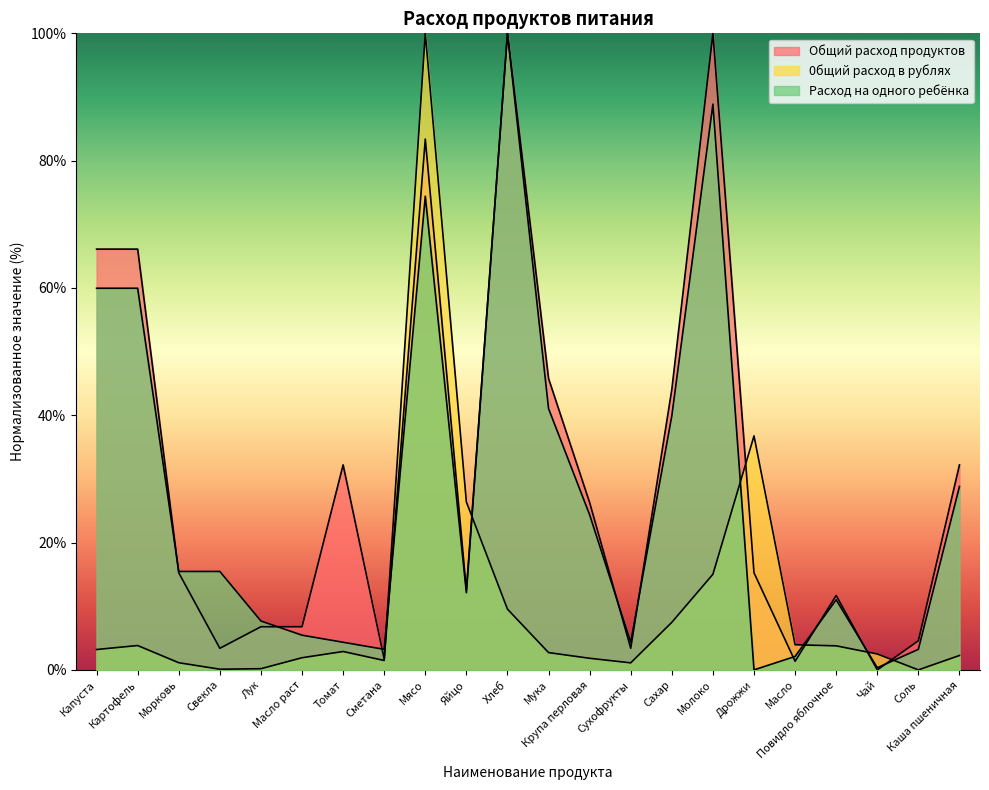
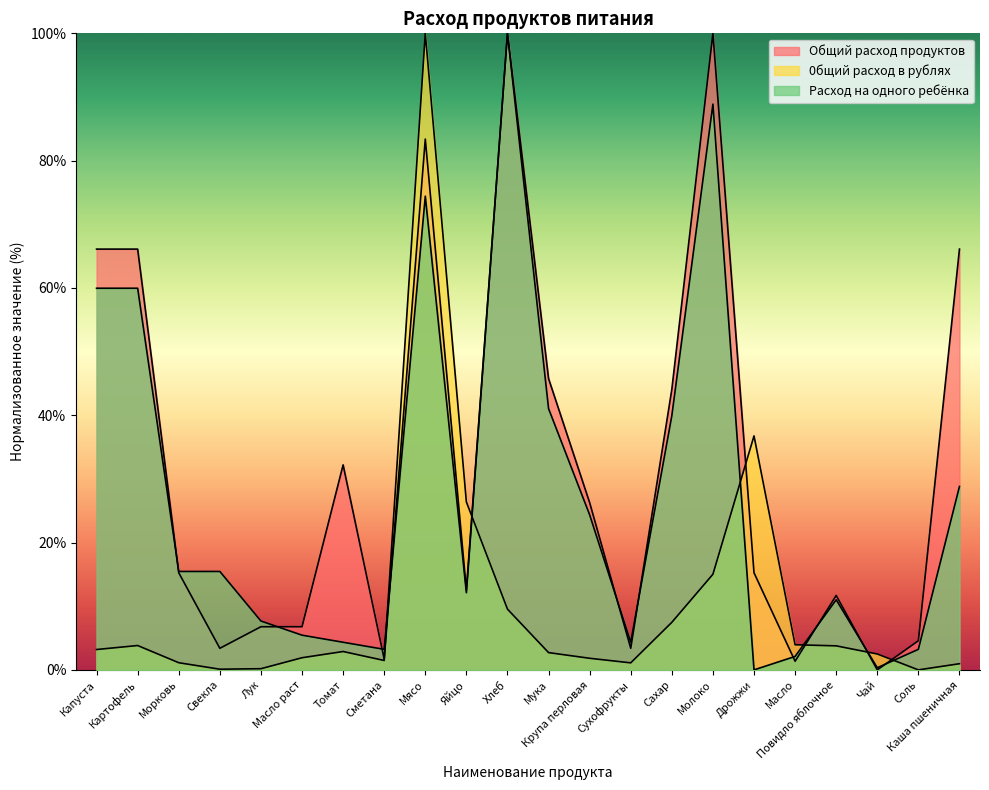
  {
    "Общий расход продуктов": {
      "Капуста": "66%",
      "Картофель": "66%",
      "Свекла": "3%",
      "Лук": "7%",
      "Масло раст": "7%",
      "Томат": "32%",
      "Мясо": "83%",
      "Яйцо": "13%",
      "Мука": "46%",
      "Крупа перловая": "26%",
      "Сухофрукты": "3%",
      "Сахар": "44%",
      "Молоко": "100%",
      "Дрожжи": "15%",
      "Масло": "1%",
      "Повидло яблочное": "12%",
      "Соль": "5%",
-     "Каша пшеничная": "32%"
+     "Каша пшеничная": "66%"
    },
    "0бщий расход в рублях": {
      "Капуста": "3%",
      "Картофель": "4%",
      "Морковь": "1%",
      "Свекла": "0%",
      "Лук": "0%",
      "Масло раст": "2%",
      "Томат": "3%",
      "Мясо": "100%",
      "Яйцо": "26%",
      "Хлеб": "10%",
      "Мука": "3%",
      "Крупа перловая": "2%",
      "Сухофрукты": "1%",
      "Сахар": "7%",
      "Молоко": "15%",
      "Дрожжи": "37%",
      "Масло": "4%",
      "Повидло яблочное": "4%",
      "Чай": "2%",
      "Соль": "0%",
-     "Каша пшеничная": "2%"
+     "Каша пшеничная": "1%"
    },
    "Расход на одного ребёнка": {
      "Капуста": "60%",
      "Картофель": "60%",
      "Свекла": "15%",
      "Лук": "8%",
      "Масло раст": "5%",
      "Томат": "4%",
      "Сметана": "3%",
      "Мясо": "74%",
      "Яйцо": "12%",
      "Мука": "41%",
      "Крупа перловая": "24%",
      "Сухофрукты": "4%",
      "Сахар": "40%",
      "Молоко": "89%",
      "Дрожжи": "0%",
      "Масло": "2%",
      "Повидло яблочное": "11%",
      "Соль": "3%",
      "Каша пшеничная": "29%"
    }
  }
